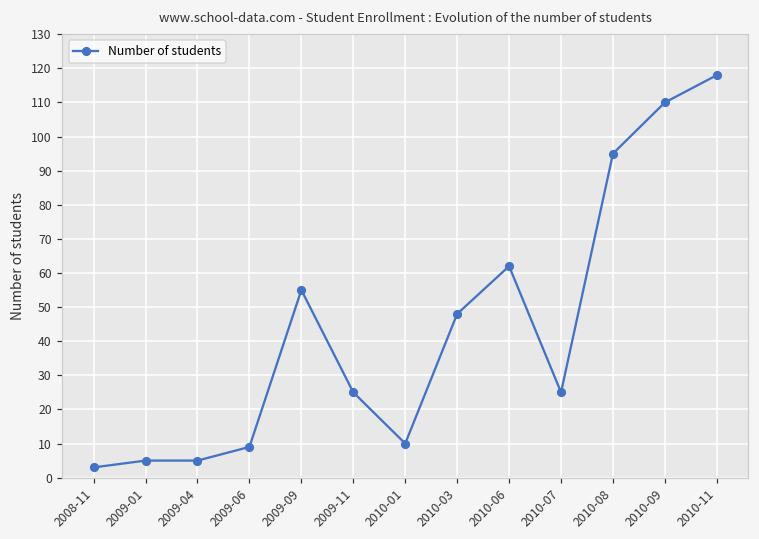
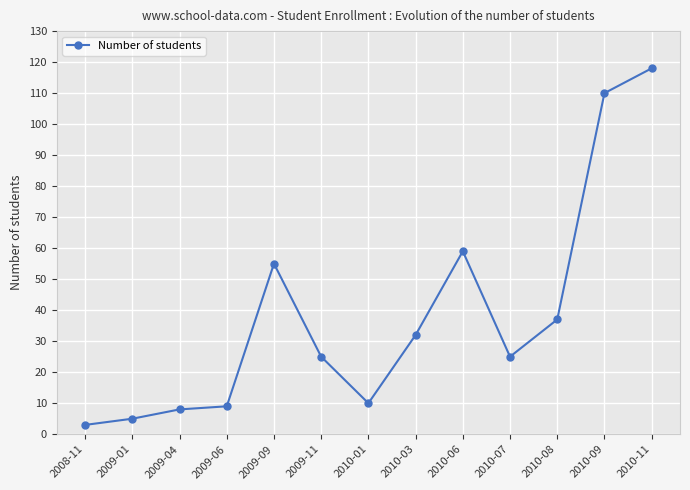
  {
    "2008-11": 3,
    "2009-01": 5,
-   "2009-04": 5,
+   "2009-04": 8,
    "2009-06": 9,
    "2009-09": 55,
    "2009-11": 25,
    "2010-01": 10,
-   "2010-03": 48,
-   "2010-06": 62,
+   "2010-03": 32,
+   "2010-06": 59,
    "2010-07": 25,
-   "2010-08": 95,
+   "2010-08": 37,
    "2010-09": 110,
    "2010-11": 118
  }
